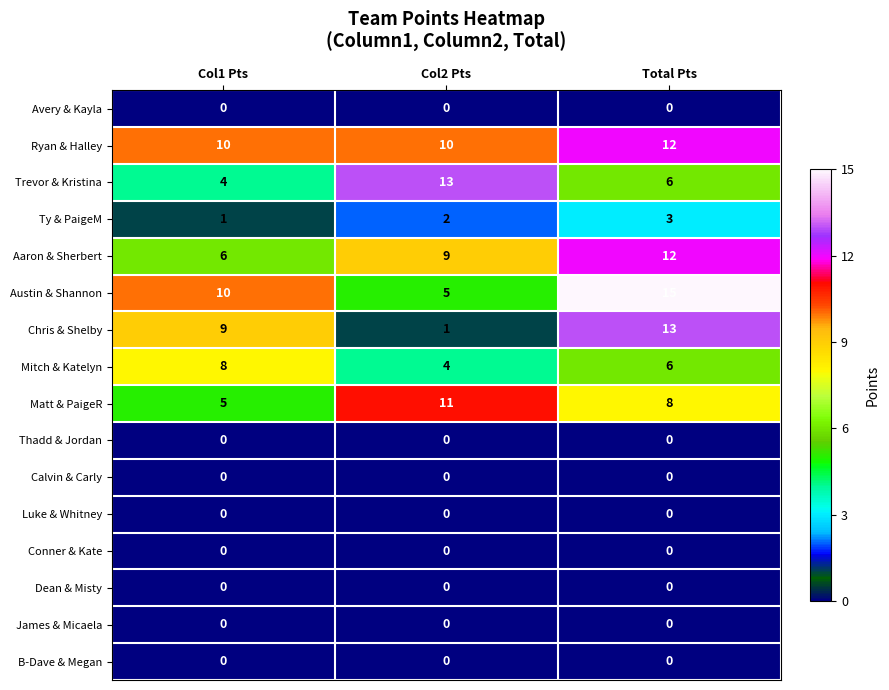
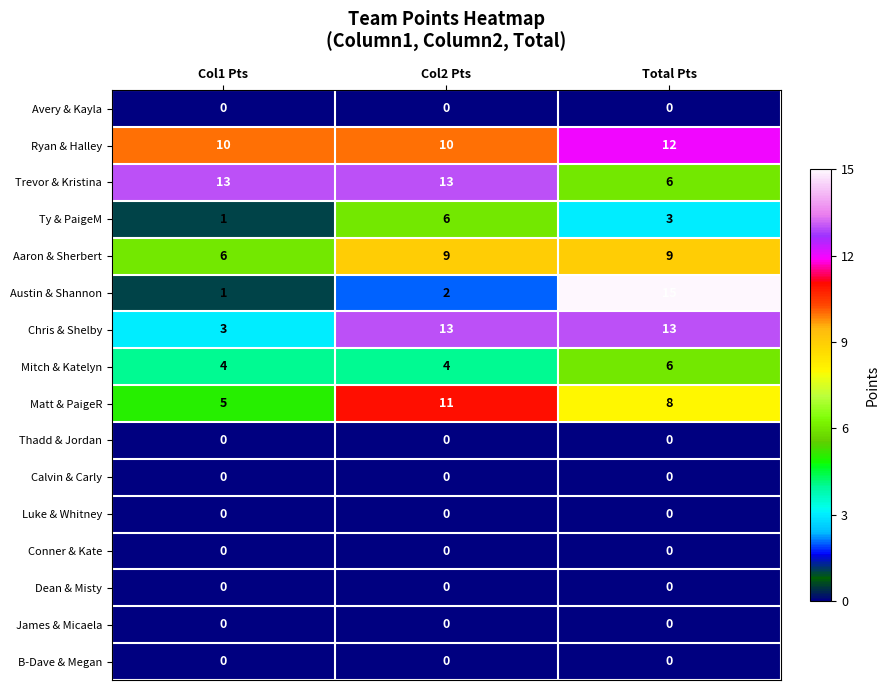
  {
    "Avery & Kayla": {
      "Col1 Pts": 0,
      "Col2 Pts": 0,
      "Total Pts": 0
    },
    "Ryan & Halley": {
      "Col1 Pts": 10,
      "Col2 Pts": 10,
      "Total Pts": 12
    },
    "Trevor & Kristina": {
-     "Col1 Pts": 4,
+     "Col1 Pts": 13,
      "Col2 Pts": 13,
      "Total Pts": 6
    },
    "Ty & PaigeM": {
      "Col1 Pts": 1,
-     "Col2 Pts": 2,
+     "Col2 Pts": 6,
      "Total Pts": 3
    },
    "Aaron & Sherbert": {
      "Col1 Pts": 6,
      "Col2 Pts": 9,
-     "Total Pts": 12
+     "Total Pts": 9
    },
    "Austin & Shannon": {
-     "Col1 Pts": 10,
-     "Col2 Pts": 5
+     "Col1 Pts": 1,
+     "Col2 Pts": 2
    },
    "Chris & Shelby": {
-     "Col1 Pts": 9,
-     "Col2 Pts": 1,
+     "Col1 Pts": 3,
+     "Col2 Pts": 13,
      "Total Pts": 13
    },
    "Mitch & Katelyn": {
-     "Col1 Pts": 8,
+     "Col1 Pts": 4,
      "Col2 Pts": 4,
      "Total Pts": 6
    },
    "Matt & PaigeR": {
      "Col1 Pts": 5,
      "Col2 Pts": 11,
      "Total Pts": 8
    },
    "Thadd & Jordan": {
      "Col1 Pts": 0,
      "Col2 Pts": 0,
      "Total Pts": 0
    },
    "Calvin & Carly": {
      "Col1 Pts": 0,
      "Col2 Pts": 0,
      "Total Pts": 0
    },
    "Luke & Whitney": {
      "Col1 Pts": 0,
      "Col2 Pts": 0,
      "Total Pts": 0
    },
    "Conner & Kate": {
      "Col1 Pts": 0,
      "Col2 Pts": 0,
      "Total Pts": 0
    },
    "Dean & Misty": {
      "Col1 Pts": 0,
      "Col2 Pts": 0,
      "Total Pts": 0
    },
    "James & Micaela": {
      "Col1 Pts": 0,
      "Col2 Pts": 0,
      "Total Pts": 0
    },
    "B-Dave & Megan": {
      "Col1 Pts": 0,
      "Col2 Pts": 0,
      "Total Pts": 0
    }
  }
